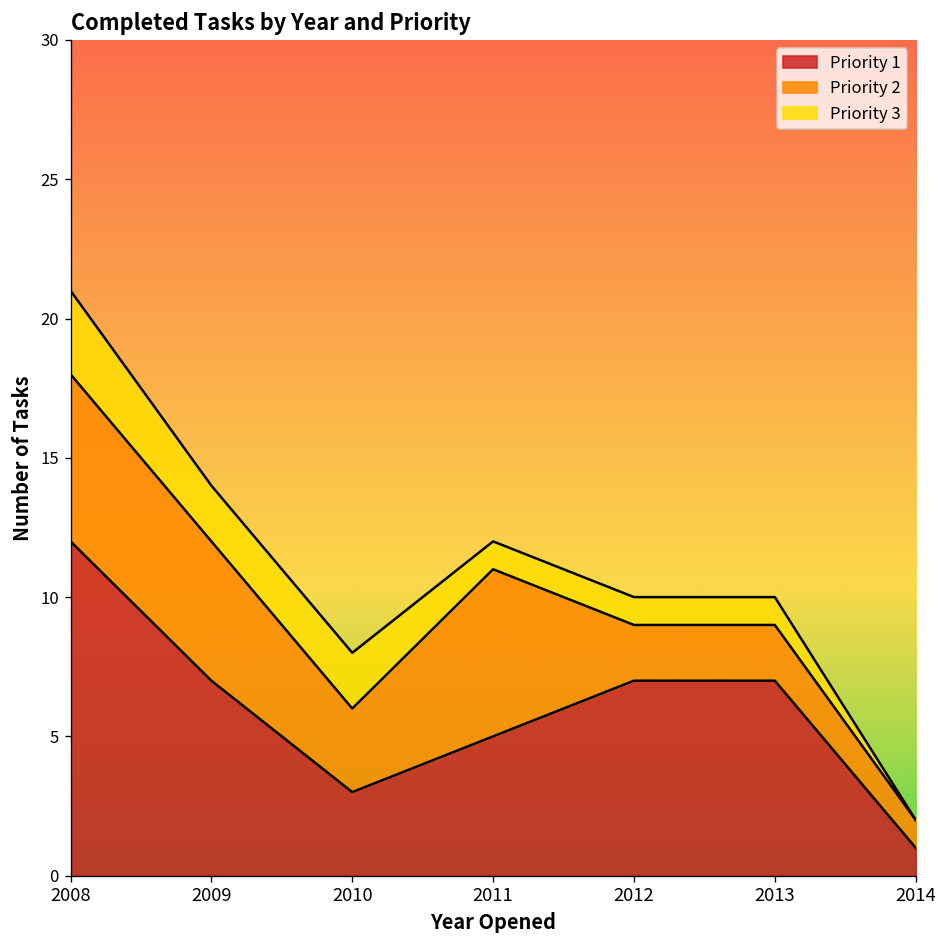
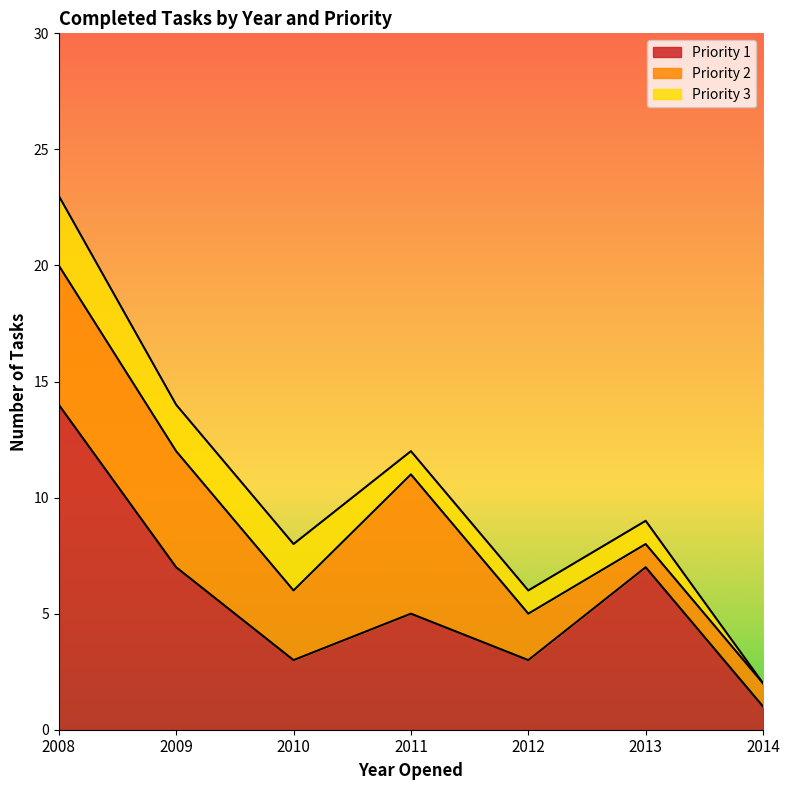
  {
    "Priority 1": {
-     "2008": 12,
+     "2008": 14,
      "2009": 7,
      "2010": 3,
      "2011": 5,
-     "2012": 7,
+     "2012": 3,
      "2013": 7,
      "2014": 1
    },
    "Priority 2": {
      "2008": 6,
      "2009": 5,
      "2010": 3,
      "2011": 6,
      "2012": 2,
-     "2013": 2
+     "2013": 1
    },
    "Priority 3": {
      "2008": 3,
      "2009": 2,
      "2010": 2,
      "2011": 1,
      "2012": 1,
      "2013": 1
    }
  }
